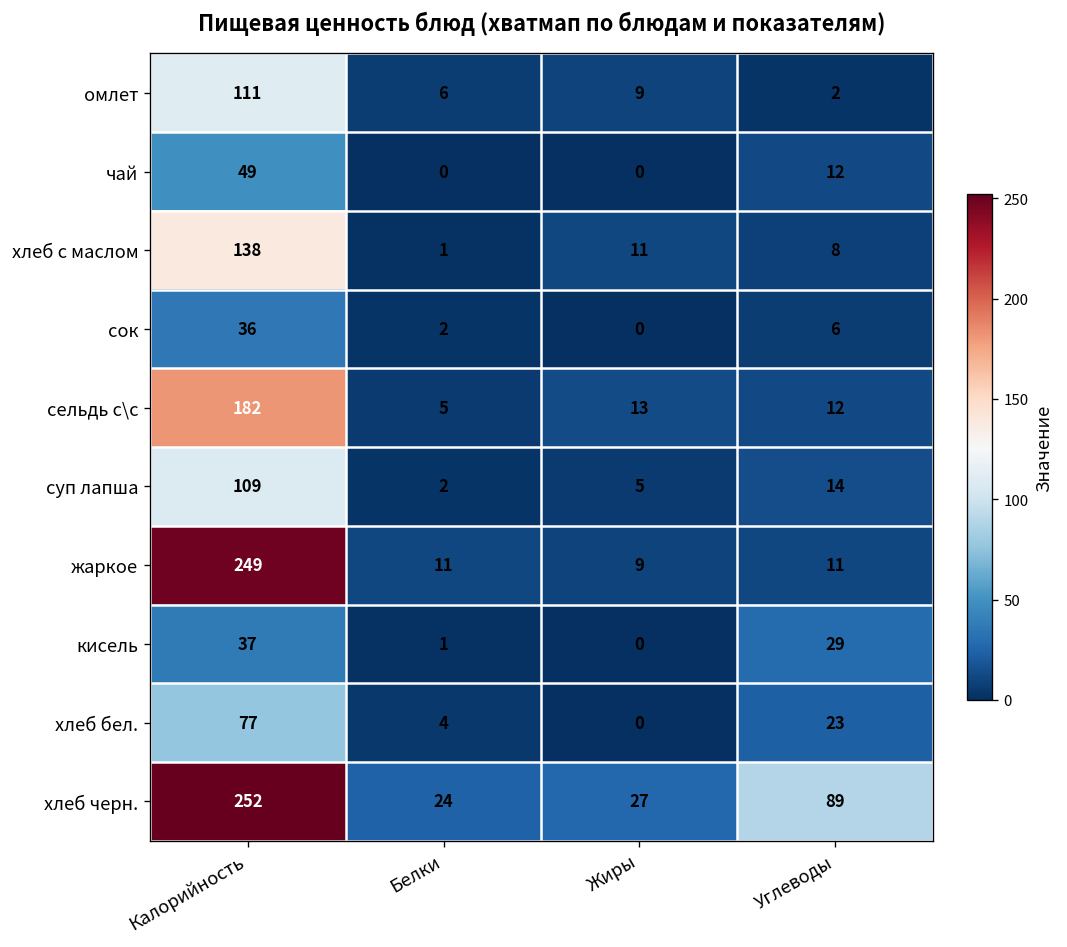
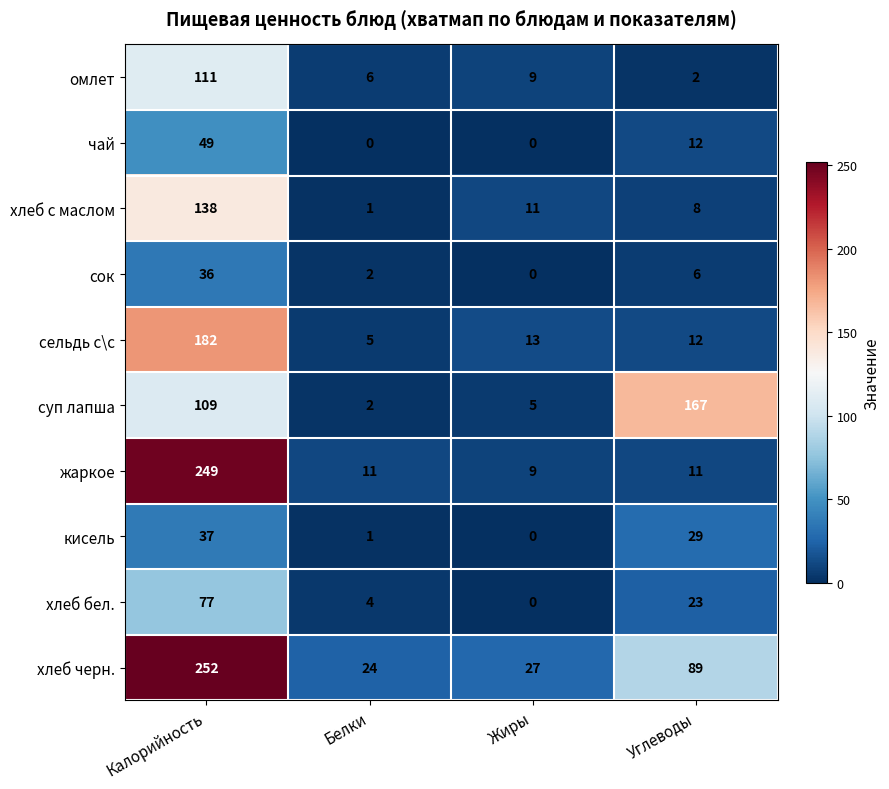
  {
    "омлет": {
      "Калорийность": 111,
      "Белки": 6,
      "Жиры": 9,
      "Углеводы": 2
    },
    "чай": {
      "Калорийность": 49,
      "Белки": 0,
      "Жиры": 0,
      "Углеводы": 12
    },
    "хлеб с маслом": {
      "Калорийность": 138,
      "Белки": 1,
      "Жиры": 11,
      "Углеводы": 8
    },
    "сок": {
      "Калорийность": 36,
      "Белки": 2,
      "Жиры": 0,
      "Углеводы": 6
    },
    "сельдь с\\с": {
      "Калорийность": 182,
      "Белки": 5,
      "Жиры": 13,
      "Углеводы": 12
    },
    "суп лапша": {
      "Калорийность": 109,
      "Белки": 2,
      "Жиры": 5,
-     "Углеводы": 14
+     "Углеводы": 167
    },
    "жаркое": {
      "Калорийность": 249,
      "Белки": 11,
      "Жиры": 9,
      "Углеводы": 11
    },
    "кисель": {
      "Калорийность": 37,
      "Белки": 1,
      "Жиры": 0,
      "Углеводы": 29
    },
    "хлеб бел.": {
      "Калорийность": 77,
      "Белки": 4,
      "Жиры": 0,
      "Углеводы": 23
    },
    "хлеб черн.": {
      "Калорийность": 252,
      "Белки": 24,
      "Жиры": 27,
      "Углеводы": 89
    }
  }
